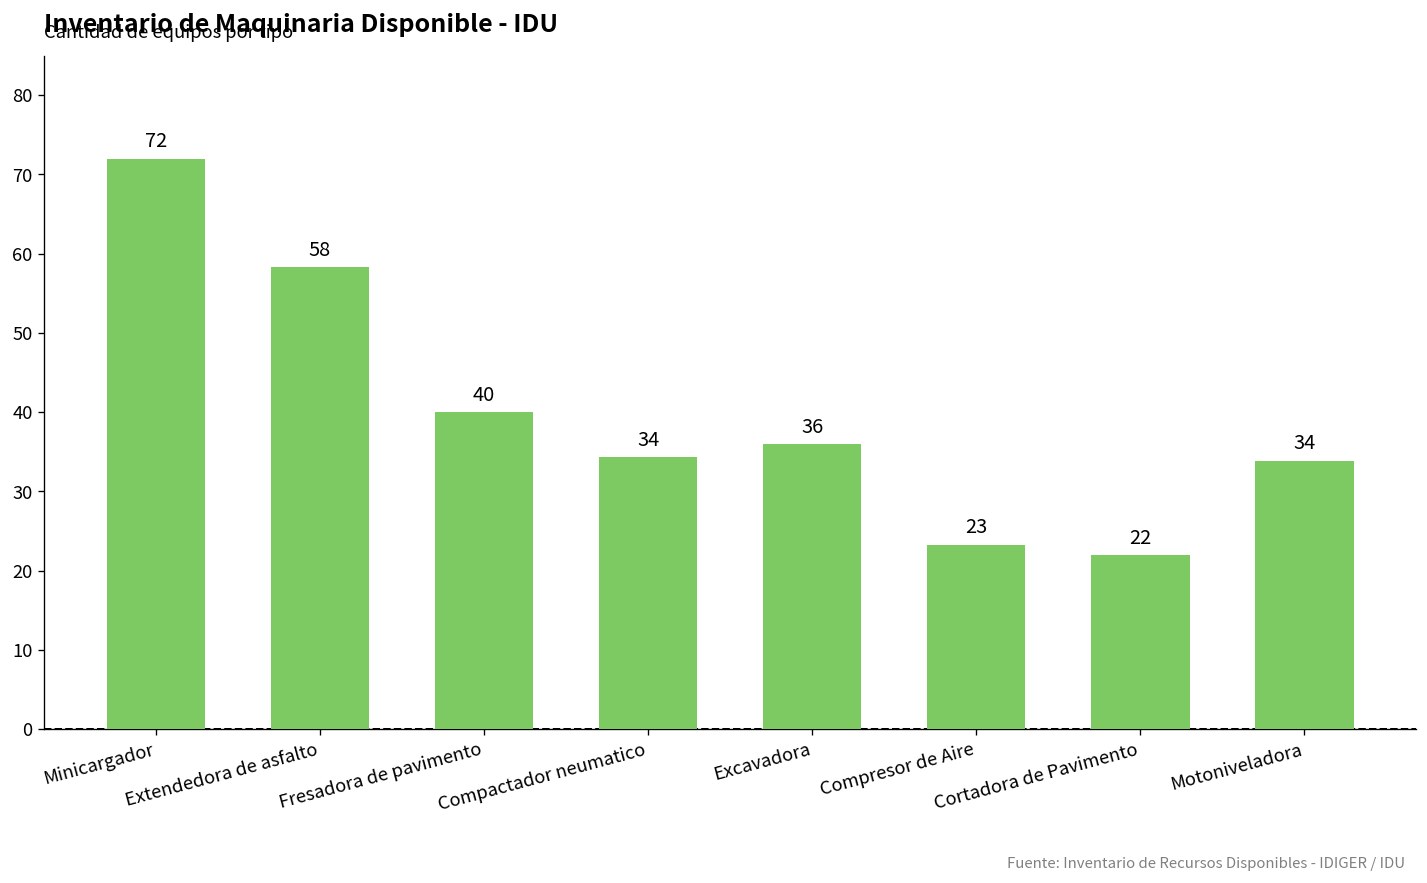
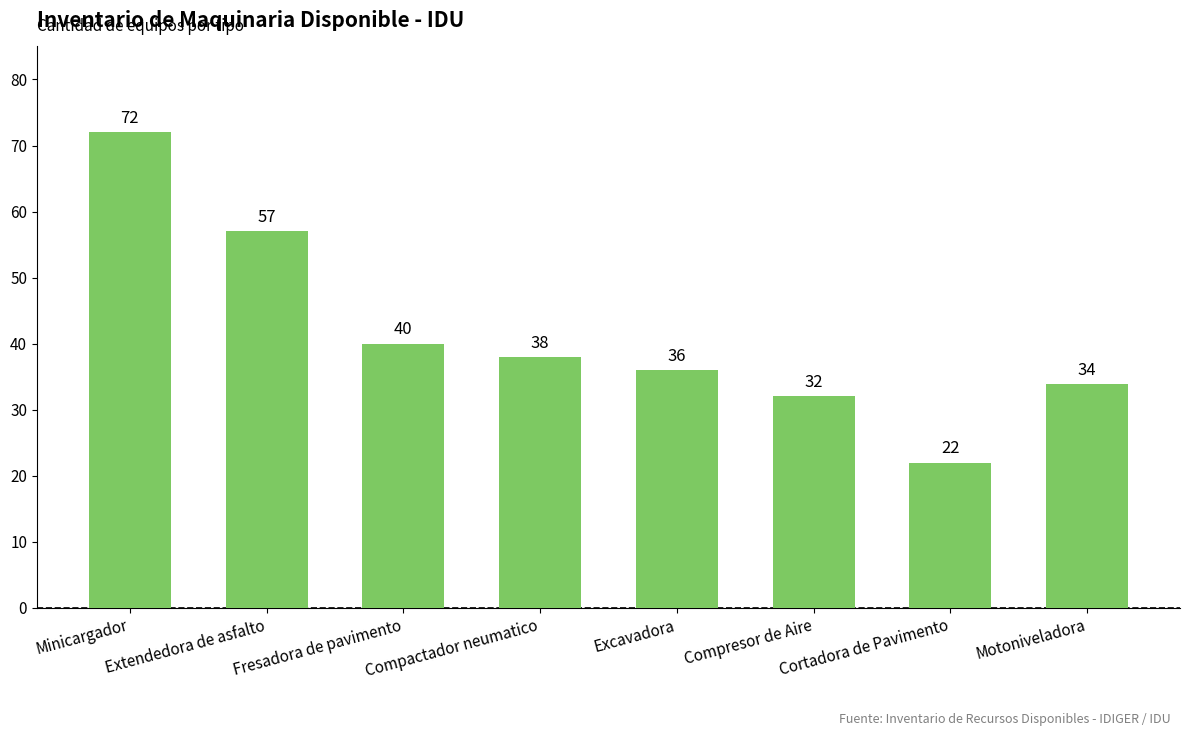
  {
    "Minicargador": 72,
-   "Extendedora de asfalto": 58,
+   "Extendedora de asfalto": 57,
    "Fresadora de pavimento": 40,
-   "Compactador neumatico": 34,
+   "Compactador neumatico": 38,
    "Excavadora": 36,
-   "Compresor de Aire": 23,
+   "Compresor de Aire": 32,
    "Cortadora de Pavimento": 22,
    "Motoniveladora": 34
  }
